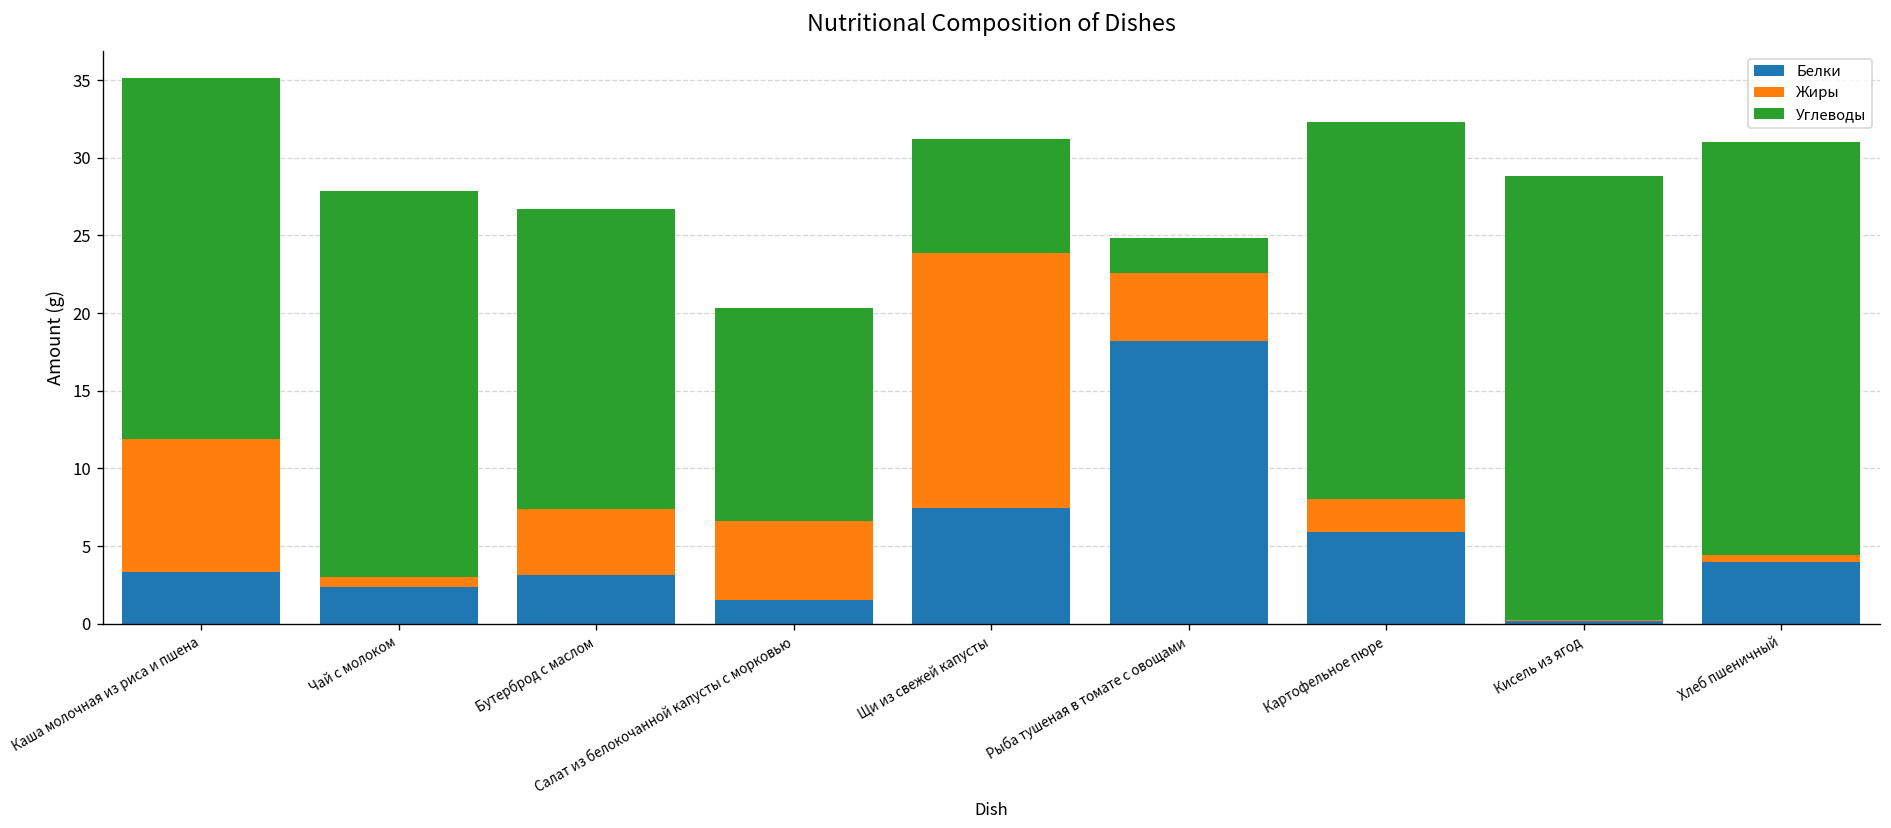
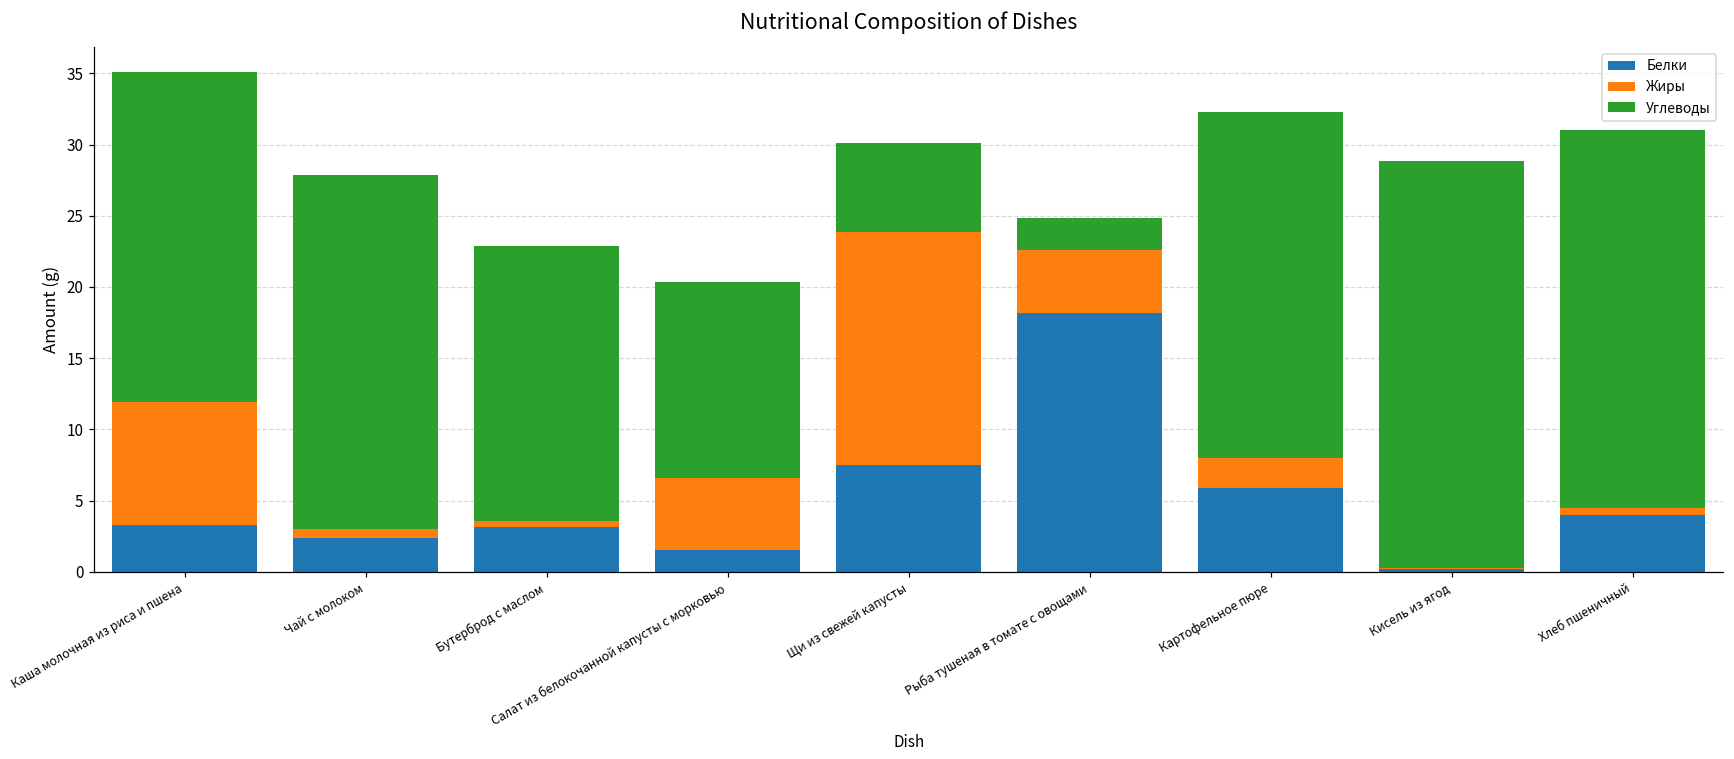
  {
    "Белки": {
      "Каша молочная из риса и пшена": 3.3,
      "Чай с молоком": 2.4,
      "Бутерброд с маслом": 3.2,
      "Салат из белокочанной капусты с морковью": 1.5,
      "Щи из свежей капусты": 7.5,
      "Рыба тушеная в томате с овощами": 18.2,
      "Картофельное пюре": 5.9,
      "Хлеб пшеничный": 4.0
    },
    "Жиры": {
      "Каша молочная из риса и пшена": 8.6,
      "Чай с молоком": 0.7,
-     "Бутерброд с маслом": 4.2,
+     "Бутерброд с маслом": 0.4,
      "Салат из белокочанной капусты с морковью": 5.1,
      "Щи из свежей капусты": 16.4,
      "Рыба тушеная в томате с овощами": 4.4,
      "Картофельное пюре": 2.1,
      "Хлеб пшеничный": 0.5
    },
    "Углеводы": {
      "Каша молочная из риса и пшена": 23.2,
      "Чай с молоком": 24.8,
      "Бутерброд с маслом": 19.3,
      "Салат из белокочанной капусты с морковью": 13.7,
-     "Щи из свежей капусты": 7.4,
+     "Щи из свежей капусты": 6.3,
      "Рыба тушеная в томате с овощами": 2.3,
      "Картофельное пюре": 24.3,
      "Кисель из ягод": 28.6,
      "Хлеб пшеничный": 26.6
    }
  }
